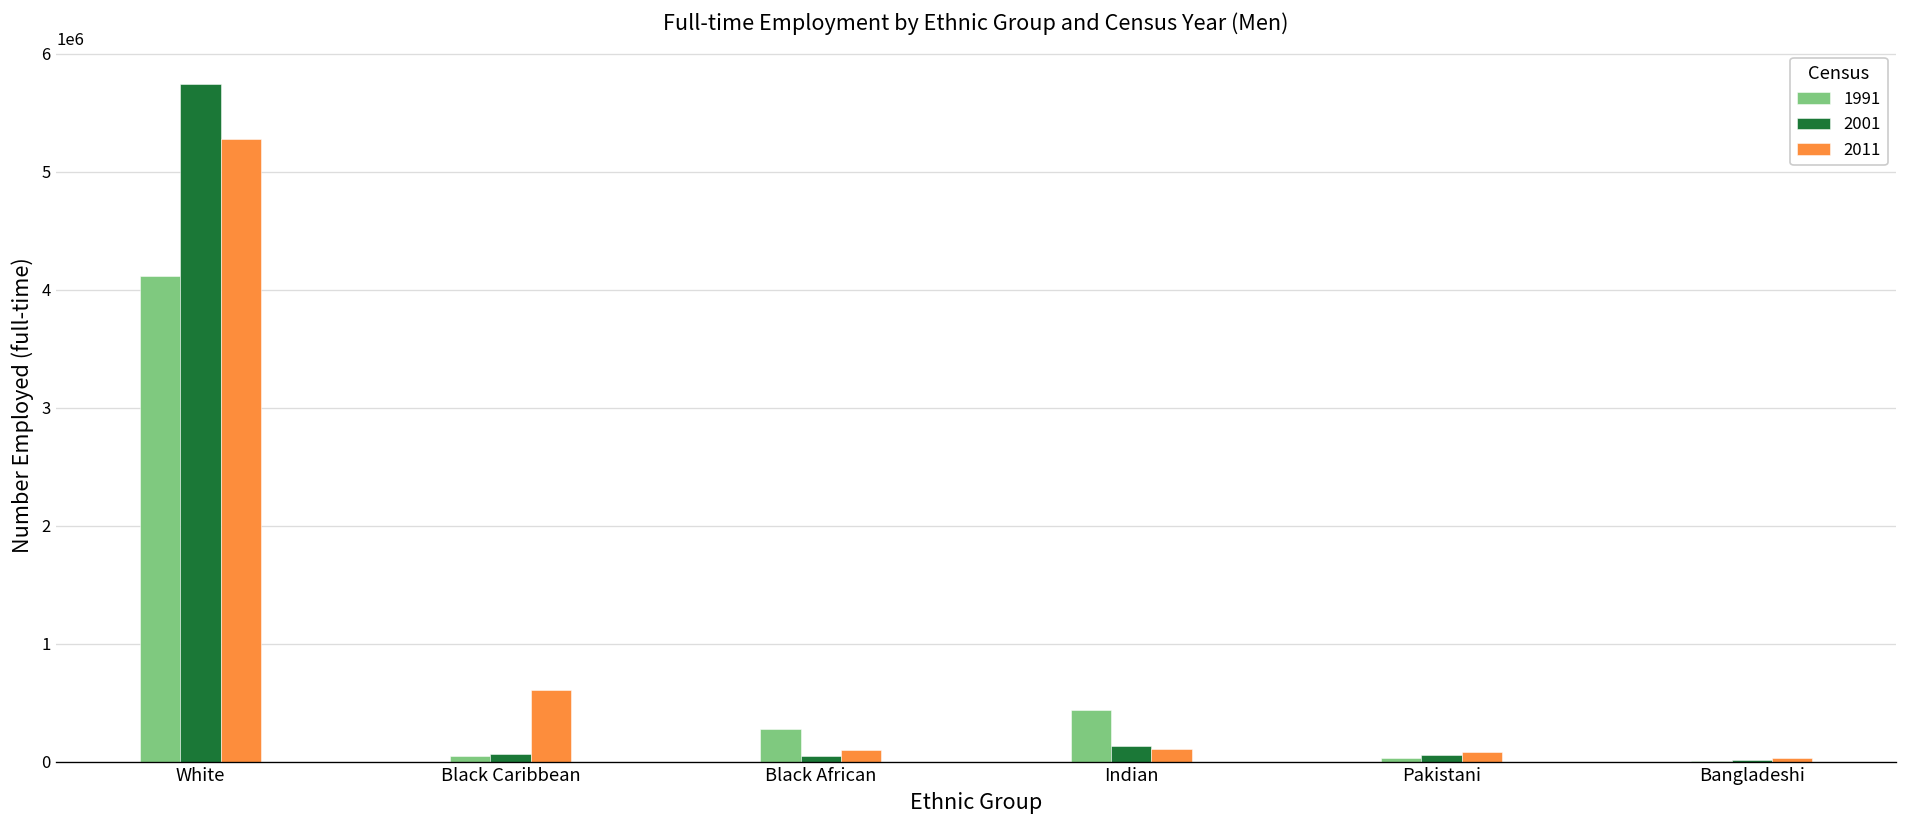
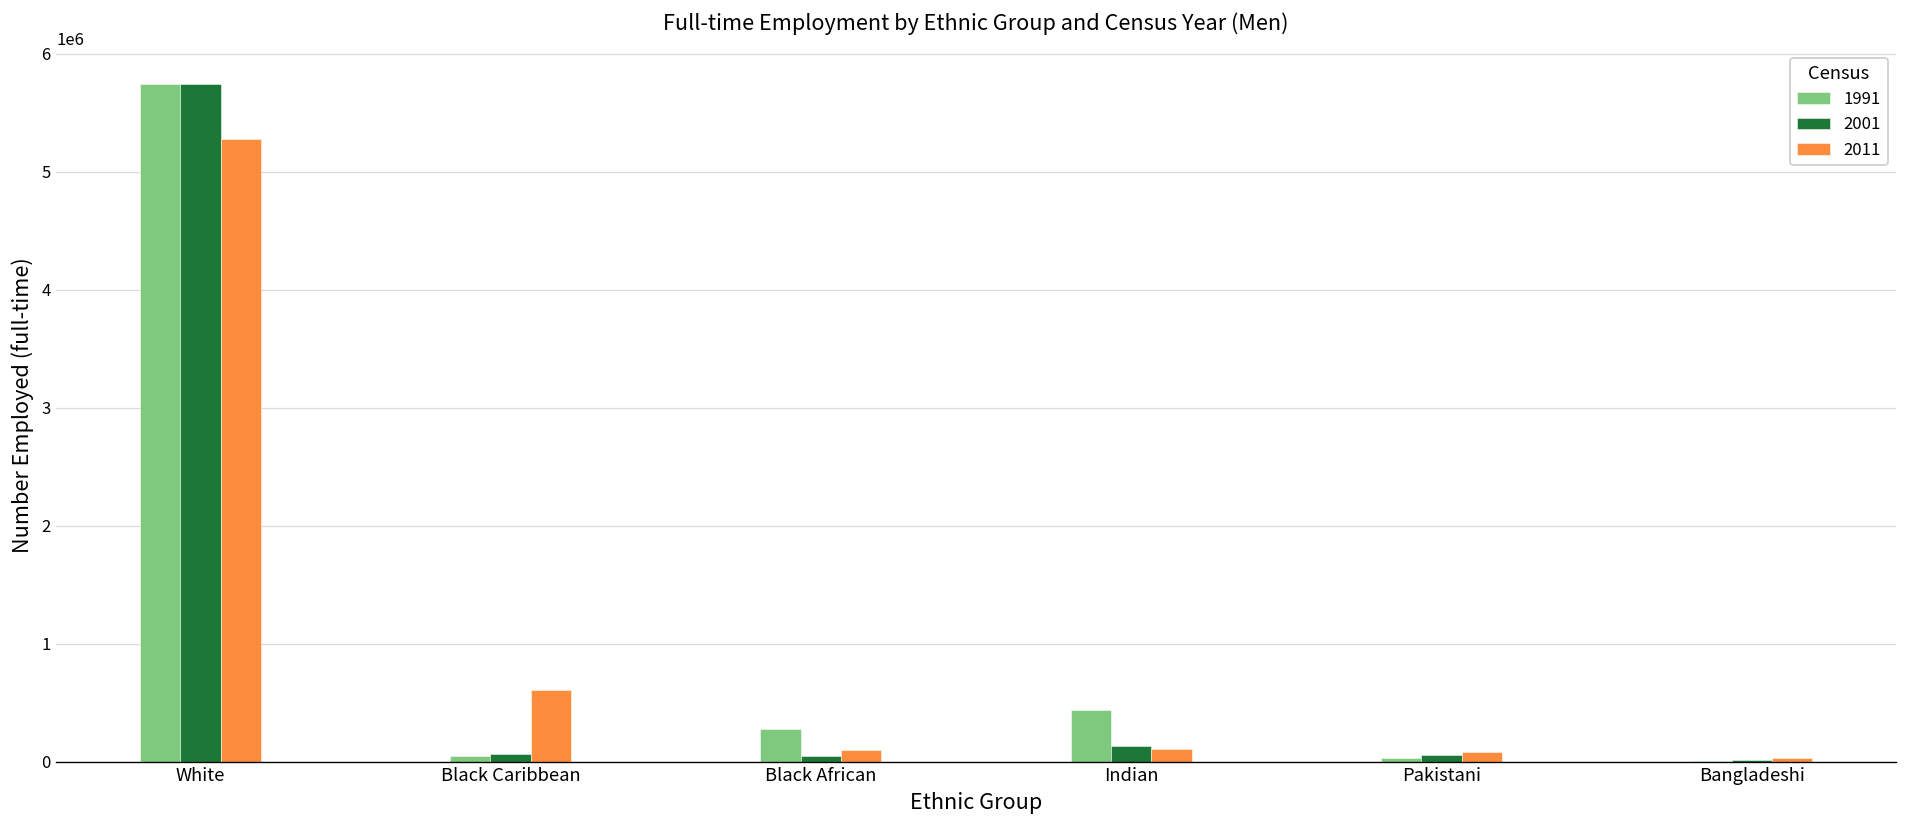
  {
    "1991": {
-     "White": 4100000,
+     "White": 5700000,
      "Black Caribbean": 100000,
      "Black African": 300000,
      "Indian": 400000,
      "Pakistani": 0
    },
    "2001": {
      "White": 5700000,
      "Black Caribbean": 100000,
      "Black African": 100000,
      "Indian": 100000,
      "Pakistani": 100000
    },
    "2011": {
      "White": 5300000,
      "Black Caribbean": 600000,
      "Black African": 100000,
      "Indian": 100000,
      "Pakistani": 100000,
      "Bangladeshi": 0
    }
  }
